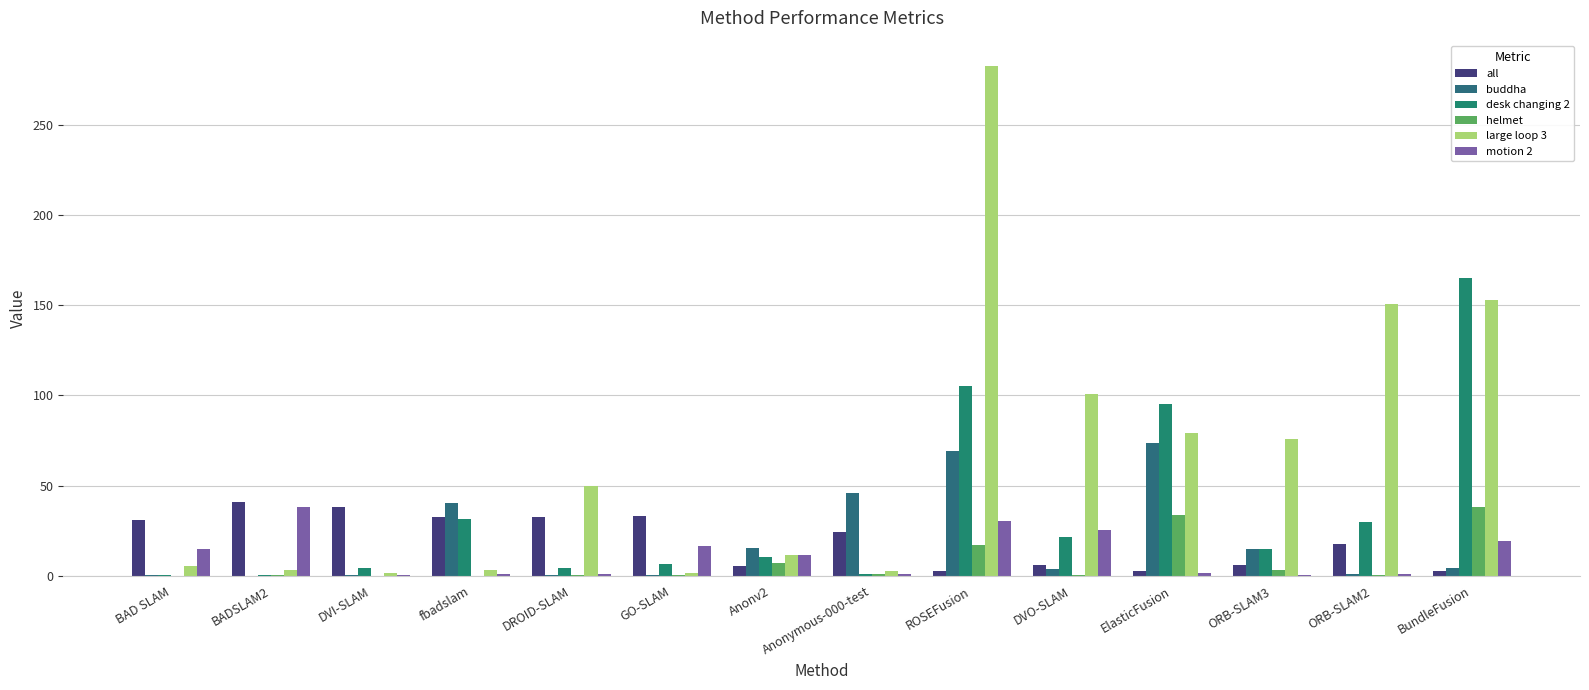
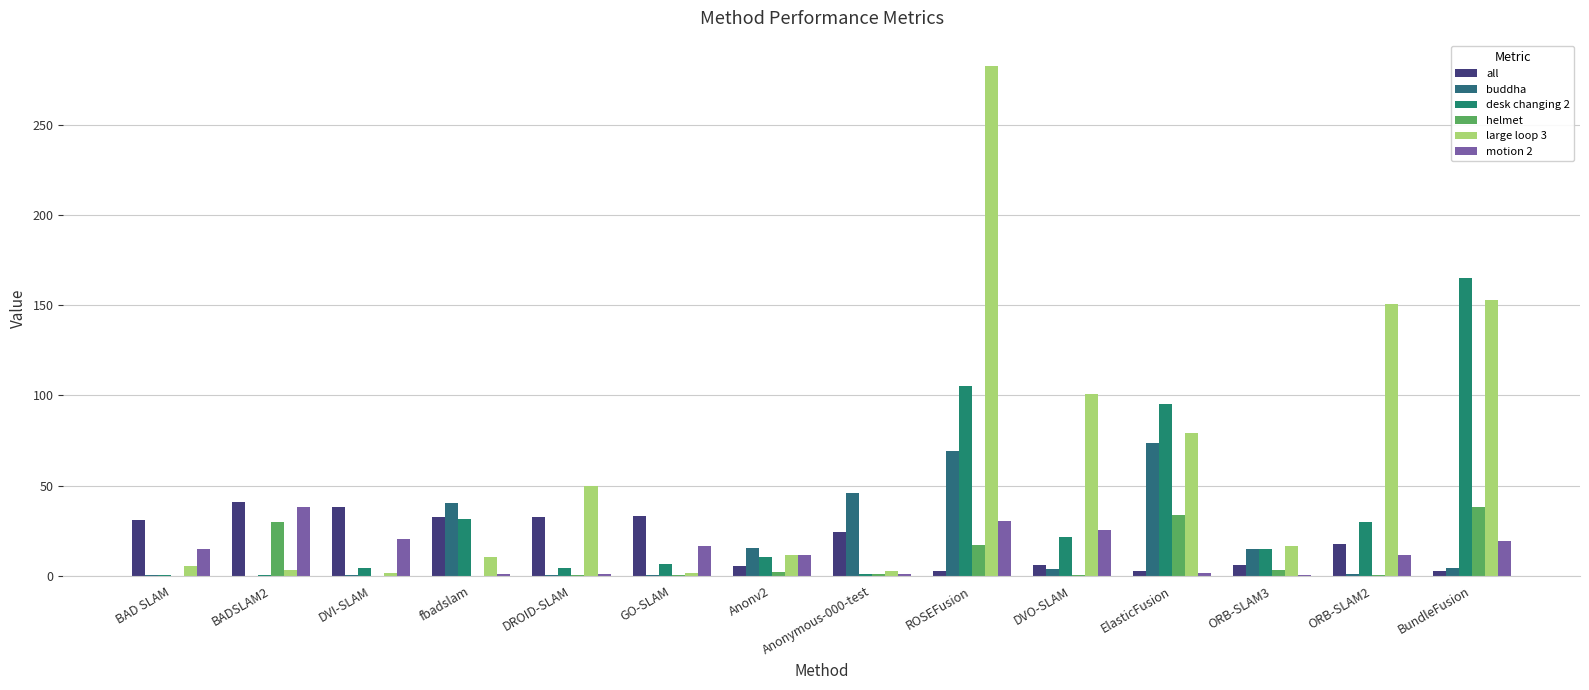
  {
    "helmet": {
-     "BADSLAM2": 0,
-     "Anonv2": 7,
+     "BADSLAM2": 30,
+     "Anonv2": 2,
      "ROSEFusion": 17,
      "ElasticFusion": 34,
      "ORB-SLAM3": 3,
      "BundleFusion": 38
    },
    "large loop 3": {
      "BAD SLAM": 5,
      "BADSLAM2": 4,
      "DVI-SLAM": 1,
-     "fbadslam": 3,
+     "fbadslam": 10,
      "DROID-SLAM": 50,
      "GO-SLAM": 1,
      "Anonv2": 12,
      "Anonymous-000-test": 3,
      "ROSEFusion": 283,
      "DVO-SLAM": 101,
      "ElasticFusion": 79,
-     "ORB-SLAM3": 76,
+     "ORB-SLAM3": 16,
      "ORB-SLAM2": 151,
      "BundleFusion": 153
    },
    "motion 2": {
      "BAD SLAM": 15,
      "BADSLAM2": 38,
-     "DVI-SLAM": 1,
+     "DVI-SLAM": 20,
      "GO-SLAM": 16,
      "Anonv2": 11,
      "ROSEFusion": 30,
      "DVO-SLAM": 26,
      "ElasticFusion": 2,
-     "ORB-SLAM2": 1,
+     "ORB-SLAM2": 12,
      "BundleFusion": 19
    }
  }
